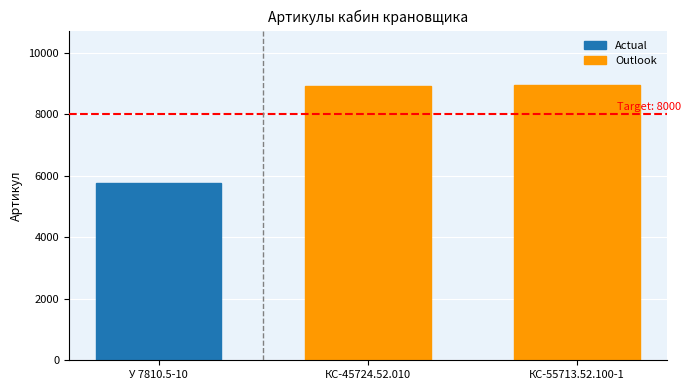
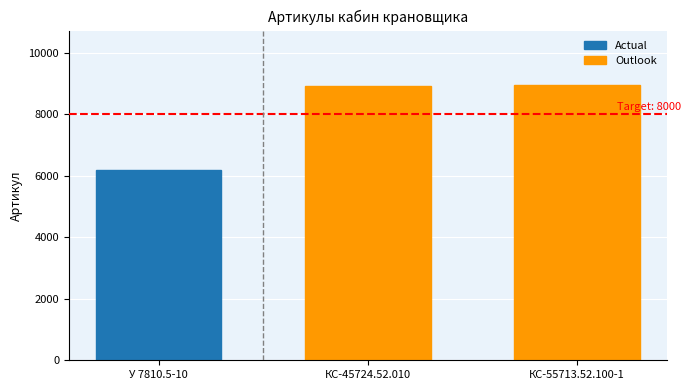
  {
-   "У 7810.5-10": 5800,
+   "У 7810.5-10": 6200,
    "КС-45724.52.010": 8900,
    "КС-55713.52.100-1": 8900
  }
